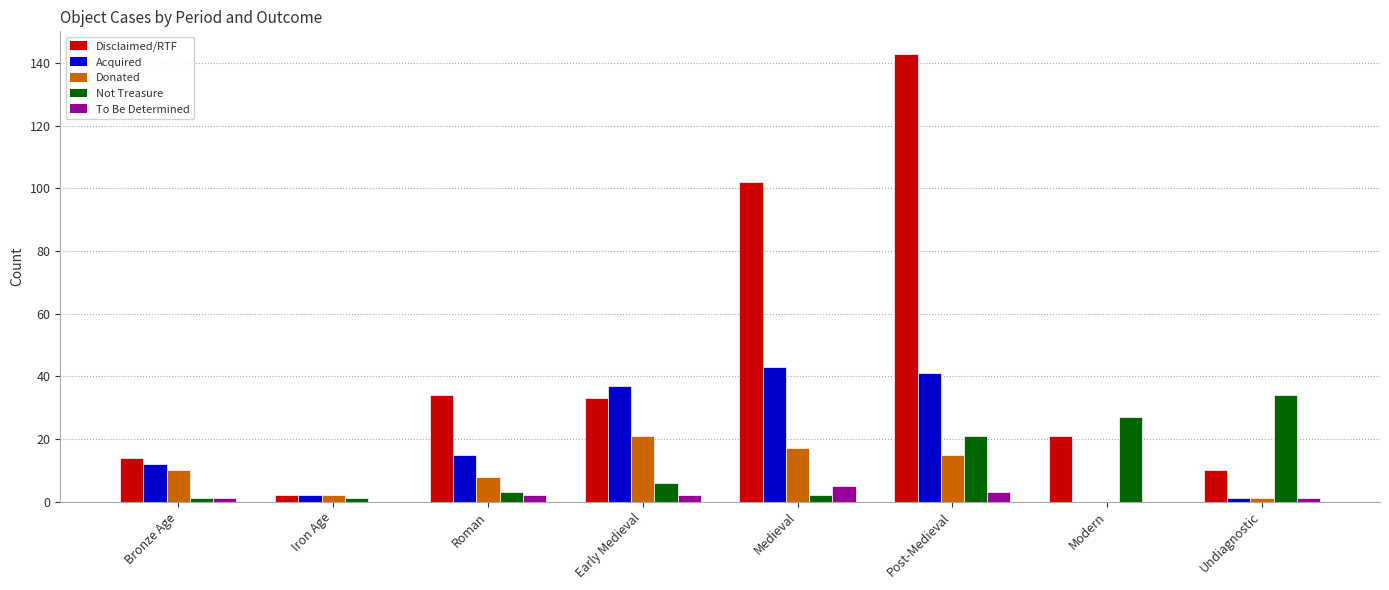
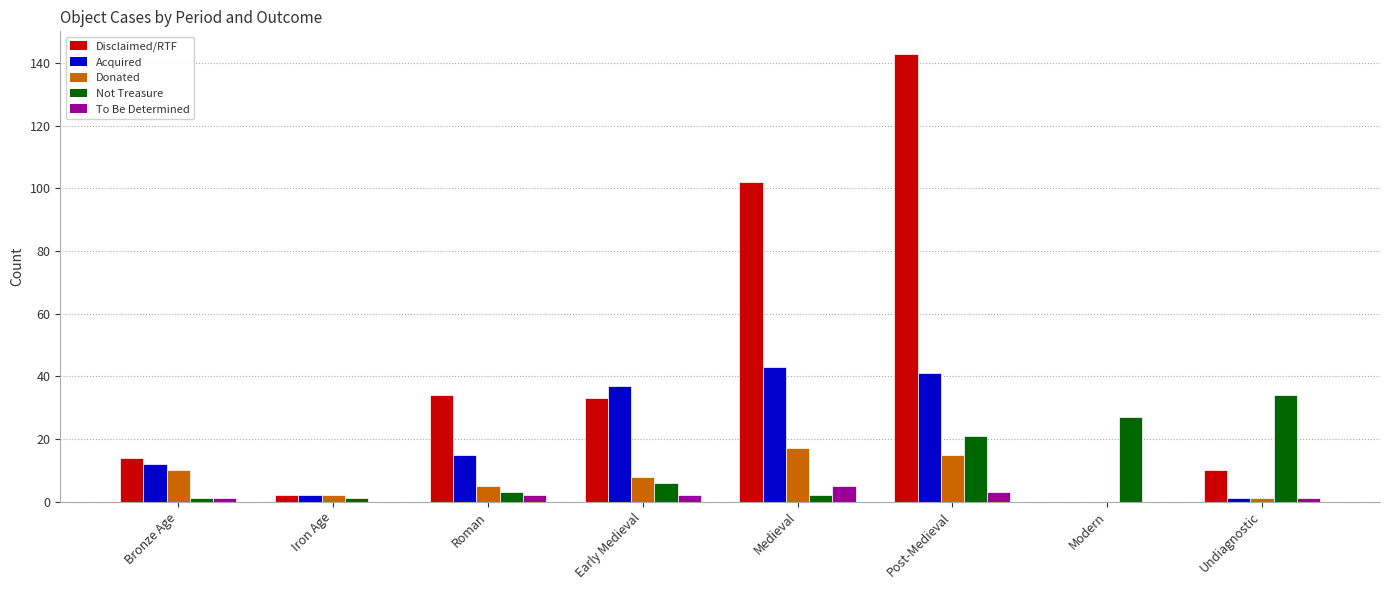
  {
    "Disclaimed/RTF": {
      "Bronze Age": 14,
      "Iron Age": 2,
      "Roman": 34,
      "Early Medieval": 33,
      "Medieval": 102,
      "Post-Medieval": 143,
-     "Modern": 21,
+     "Modern": 0,
      "Undiagnostic": 10
    },
    "Acquired": {
      "Bronze Age": 12,
      "Iron Age": 2,
      "Roman": 15,
      "Early Medieval": 37,
      "Medieval": 43,
      "Post-Medieval": 41,
      "Modern": 0,
      "Undiagnostic": 1
    },
    "Donated": {
      "Bronze Age": 10,
      "Iron Age": 2,
-     "Roman": 8,
-     "Early Medieval": 21,
+     "Roman": 5,
+     "Early Medieval": 8,
      "Medieval": 17,
      "Post-Medieval": 15,
      "Modern": 0,
      "Undiagnostic": 1
    },
    "Not Treasure": {
      "Bronze Age": 1,
      "Iron Age": 1,
      "Roman": 3,
      "Early Medieval": 6,
      "Medieval": 2,
      "Post-Medieval": 21,
      "Modern": 27,
      "Undiagnostic": 34
    },
    "To Be Determined": {
      "Bronze Age": 1,
      "Iron Age": 0,
      "Roman": 2,
      "Early Medieval": 2,
      "Medieval": 5,
      "Post-Medieval": 3,
      "Modern": 0,
      "Undiagnostic": 1
    }
  }
